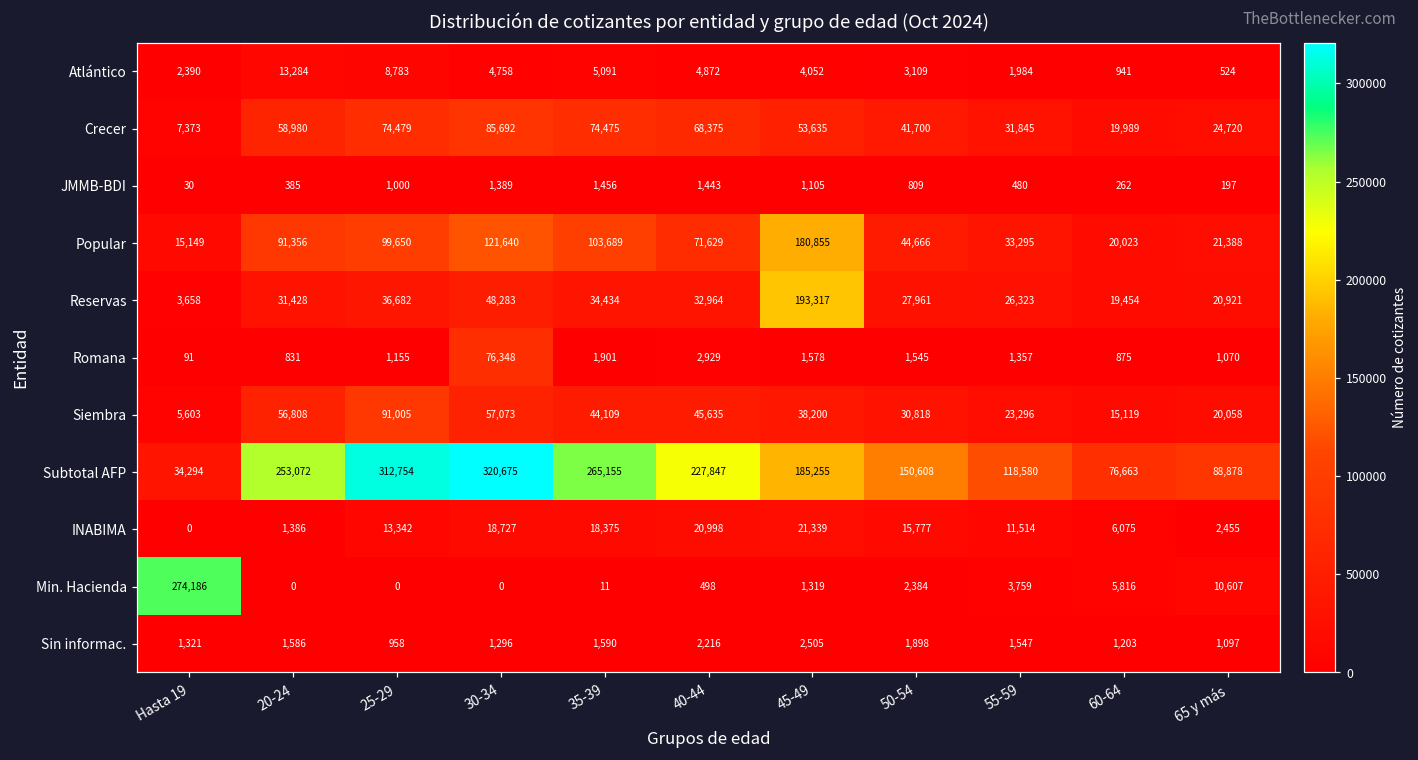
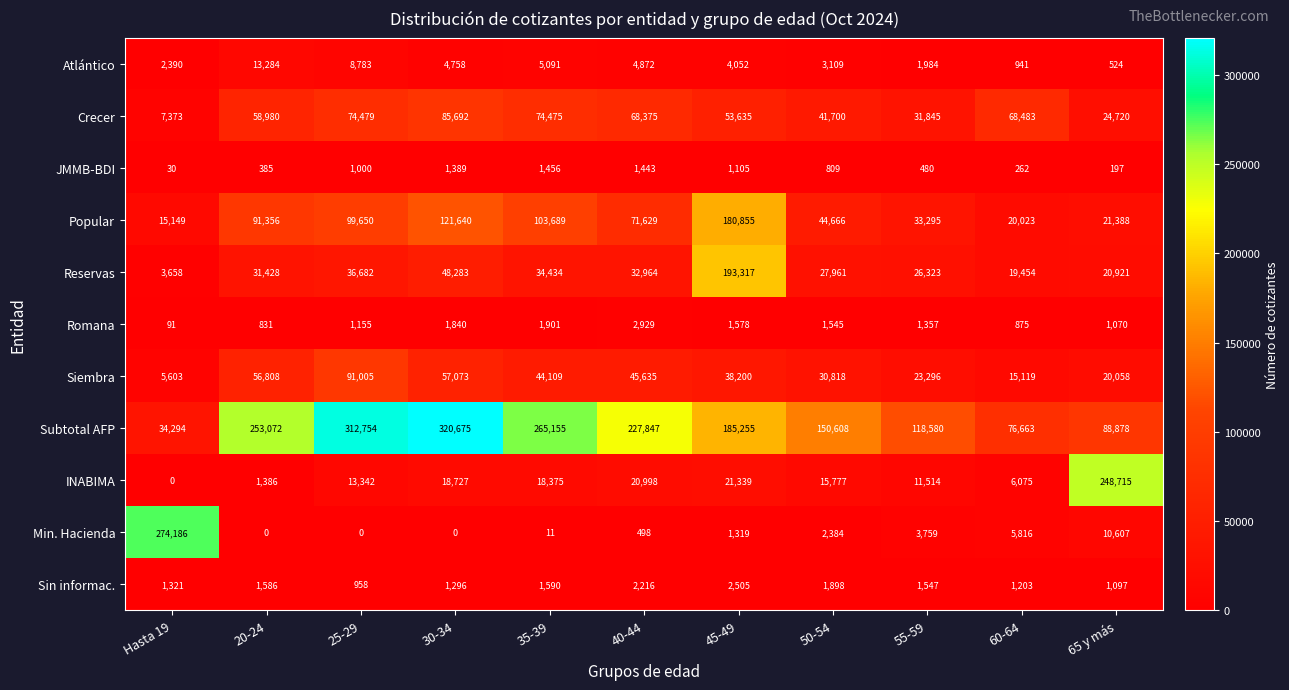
  {
    "Atlántico": {
      "Hasta 19": "2,390",
      "20-24": "13,284",
      "25-29": "8,783",
      "30-34": "4,758",
      "35-39": "5,091",
      "40-44": "4,872",
      "45-49": "4,052",
      "50-54": "3,109",
      "55-59": "1,984",
      "60-64": "941",
      "65 y más": "524"
    },
    "Crecer": {
      "Hasta 19": "7,373",
      "20-24": "58,980",
      "25-29": "74,479",
      "30-34": "85,692",
      "35-39": "74,475",
      "40-44": "68,375",
      "45-49": "53,635",
      "50-54": "41,700",
      "55-59": "31,845",
-     "60-64": "19,989",
+     "60-64": "68,483",
      "65 y más": "24,720"
    },
    "JMMB-BDI": {
      "Hasta 19": "30",
      "20-24": "385",
      "25-29": "1,000",
      "30-34": "1,389",
      "35-39": "1,456",
      "40-44": "1,443",
      "45-49": "1,105",
      "50-54": "809",
      "55-59": "480",
      "60-64": "262",
      "65 y más": "197"
    },
    "Popular": {
      "Hasta 19": "15,149",
      "20-24": "91,356",
      "25-29": "99,650",
      "30-34": "121,640",
      "35-39": "103,689",
      "40-44": "71,629",
      "45-49": "180,855",
      "50-54": "44,666",
      "55-59": "33,295",
      "60-64": "20,023",
      "65 y más": "21,388"
    },
    "Reservas": {
      "Hasta 19": "3,658",
      "20-24": "31,428",
      "25-29": "36,682",
      "30-34": "48,283",
      "35-39": "34,434",
      "40-44": "32,964",
      "45-49": "193,317",
      "50-54": "27,961",
      "55-59": "26,323",
      "60-64": "19,454",
      "65 y más": "20,921"
    },
    "Romana": {
      "Hasta 19": "91",
      "20-24": "831",
      "25-29": "1,155",
-     "30-34": "76,348",
+     "30-34": "1,840",
      "35-39": "1,901",
      "40-44": "2,929",
      "45-49": "1,578",
      "50-54": "1,545",
      "55-59": "1,357",
      "60-64": "875",
      "65 y más": "1,070"
    },
    "Siembra": {
      "Hasta 19": "5,603",
      "20-24": "56,808",
      "25-29": "91,005",
      "30-34": "57,073",
      "35-39": "44,109",
      "40-44": "45,635",
      "45-49": "38,200",
      "50-54": "30,818",
      "55-59": "23,296",
      "60-64": "15,119",
      "65 y más": "20,058"
    },
    "Subtotal AFP": {
      "Hasta 19": "34,294",
      "20-24": "253,072",
      "25-29": "312,754",
      "30-34": "320,675",
      "35-39": "265,155",
      "40-44": "227,847",
      "45-49": "185,255",
      "50-54": "150,608",
      "55-59": "118,580",
      "60-64": "76,663",
      "65 y más": "88,878"
    },
    "INABIMA": {
      "Hasta 19": "0",
      "20-24": "1,386",
      "25-29": "13,342",
      "30-34": "18,727",
      "35-39": "18,375",
      "40-44": "20,998",
      "45-49": "21,339",
      "50-54": "15,777",
      "55-59": "11,514",
      "60-64": "6,075",
-     "65 y más": "2,455"
+     "65 y más": "248,715"
    },
    "Min. Hacienda": {
      "Hasta 19": "274,186",
      "20-24": "0",
      "25-29": "0",
      "30-34": "0",
      "35-39": "11",
      "40-44": "498",
      "45-49": "1,319",
      "50-54": "2,384",
      "55-59": "3,759",
      "60-64": "5,816",
      "65 y más": "10,607"
    },
    "Sin informac.": {
      "Hasta 19": "1,321",
      "20-24": "1,586",
      "25-29": "958",
      "30-34": "1,296",
      "35-39": "1,590",
      "40-44": "2,216",
      "45-49": "2,505",
      "50-54": "1,898",
      "55-59": "1,547",
      "60-64": "1,203",
      "65 y más": "1,097"
    }
  }
